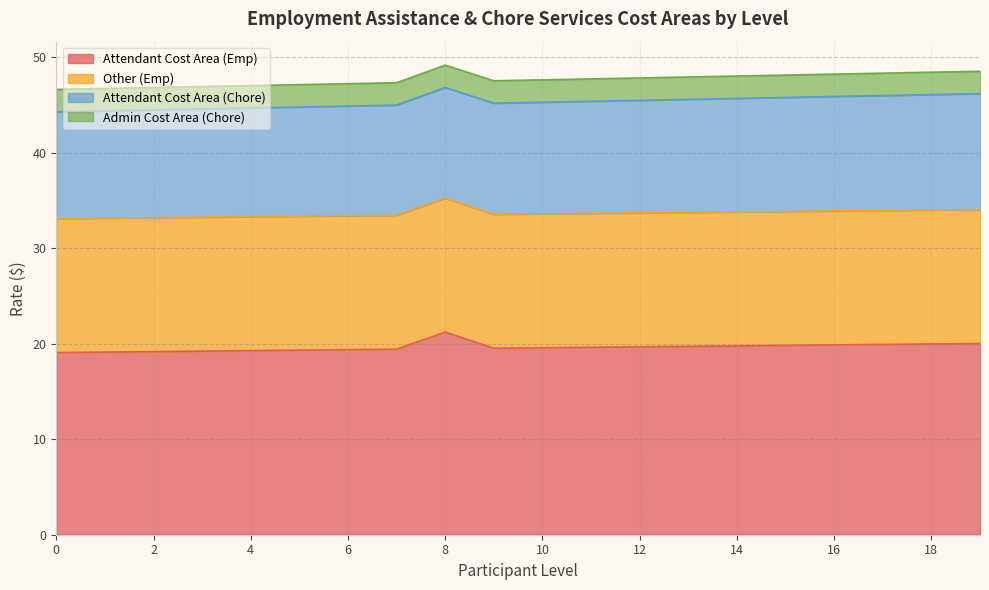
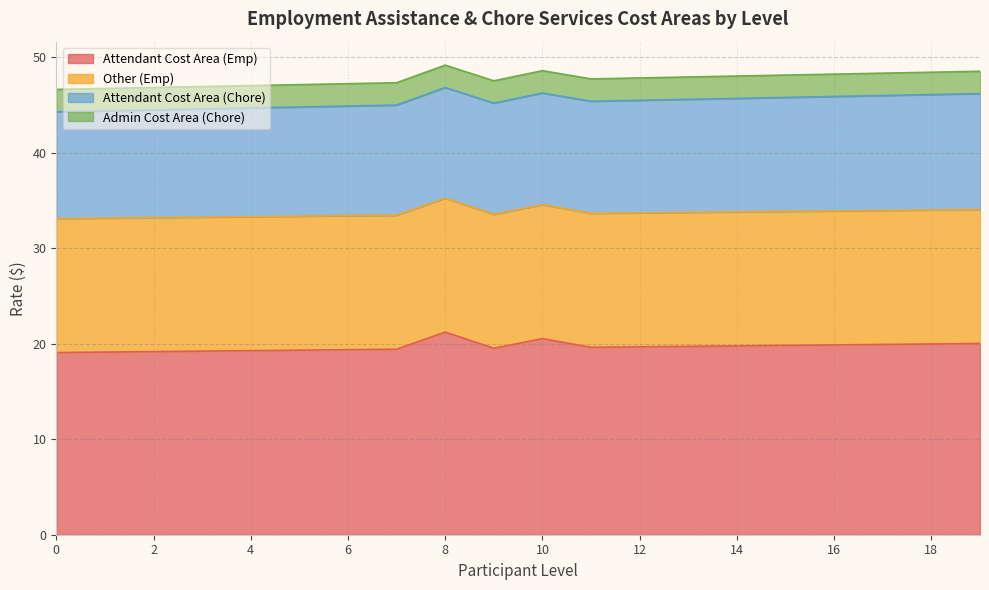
  {
    "Attendant Cost Area (Emp)": {
      "0": 19,
      "2": 19,
      "4": 19,
      "6": 19,
      "8": 21,
-     "10": 20,
+     "10": 21,
      "12": 20,
      "14": 20,
      "16": 20,
      "18": 20
    },
    "Other (Emp)": {
      "0": 14,
      "2": 14,
      "4": 14,
      "6": 14,
      "8": 14,
      "10": 14,
      "12": 14,
      "14": 14,
      "16": 14,
      "18": 14
    },
    "Attendant Cost Area (Chore)": {
      "0": 11,
      "6": 11,
      "8": 12,
      "10": 12,
      "12": 12,
      "14": 12,
      "16": 12,
      "18": 12
    },
    "Admin Cost Area (Chore)": {
      "0": 2,
      "6": 2,
      "8": 2,
      "10": 2,
      "12": 2,
      "14": 2,
      "16": 2,
      "18": 2
    }
  }
